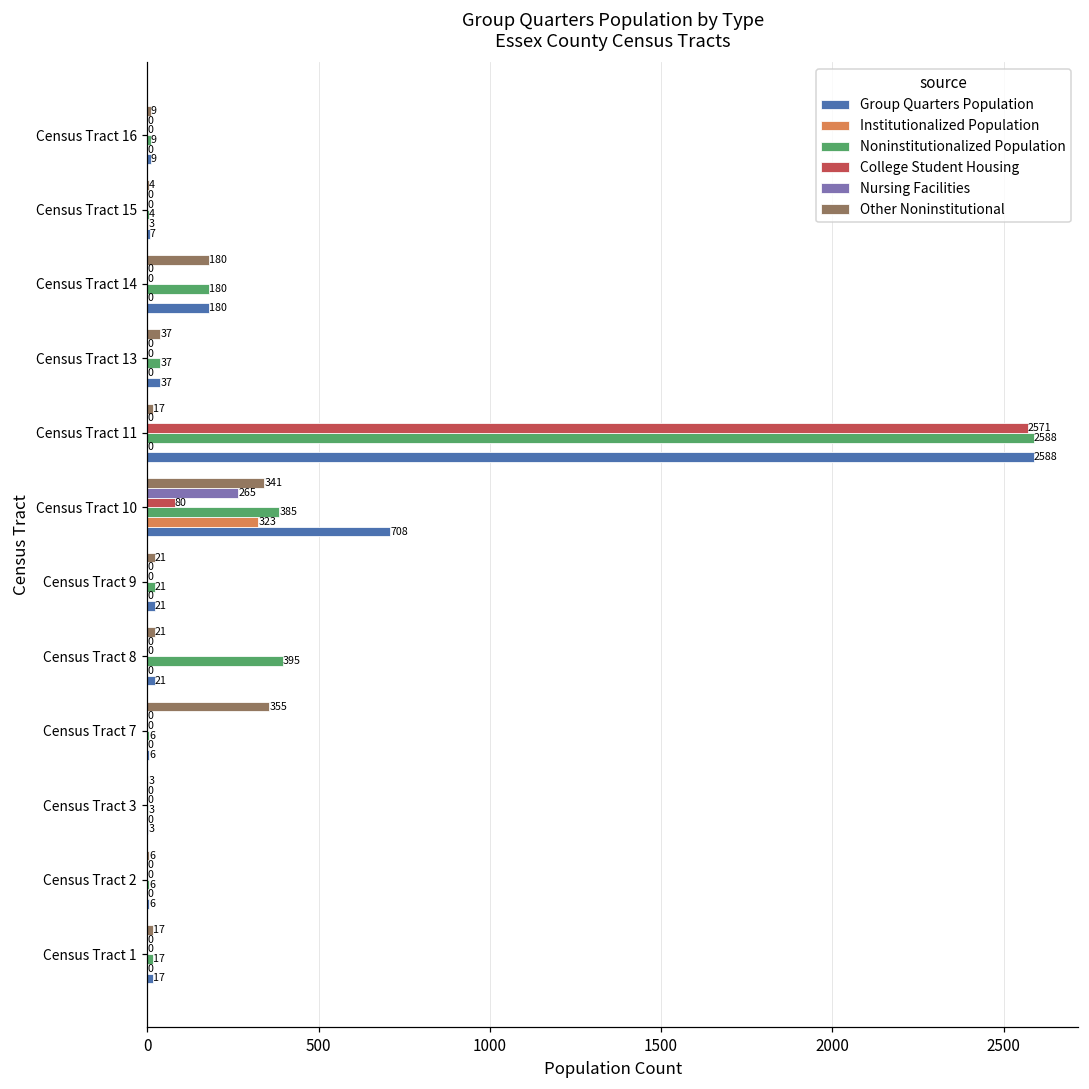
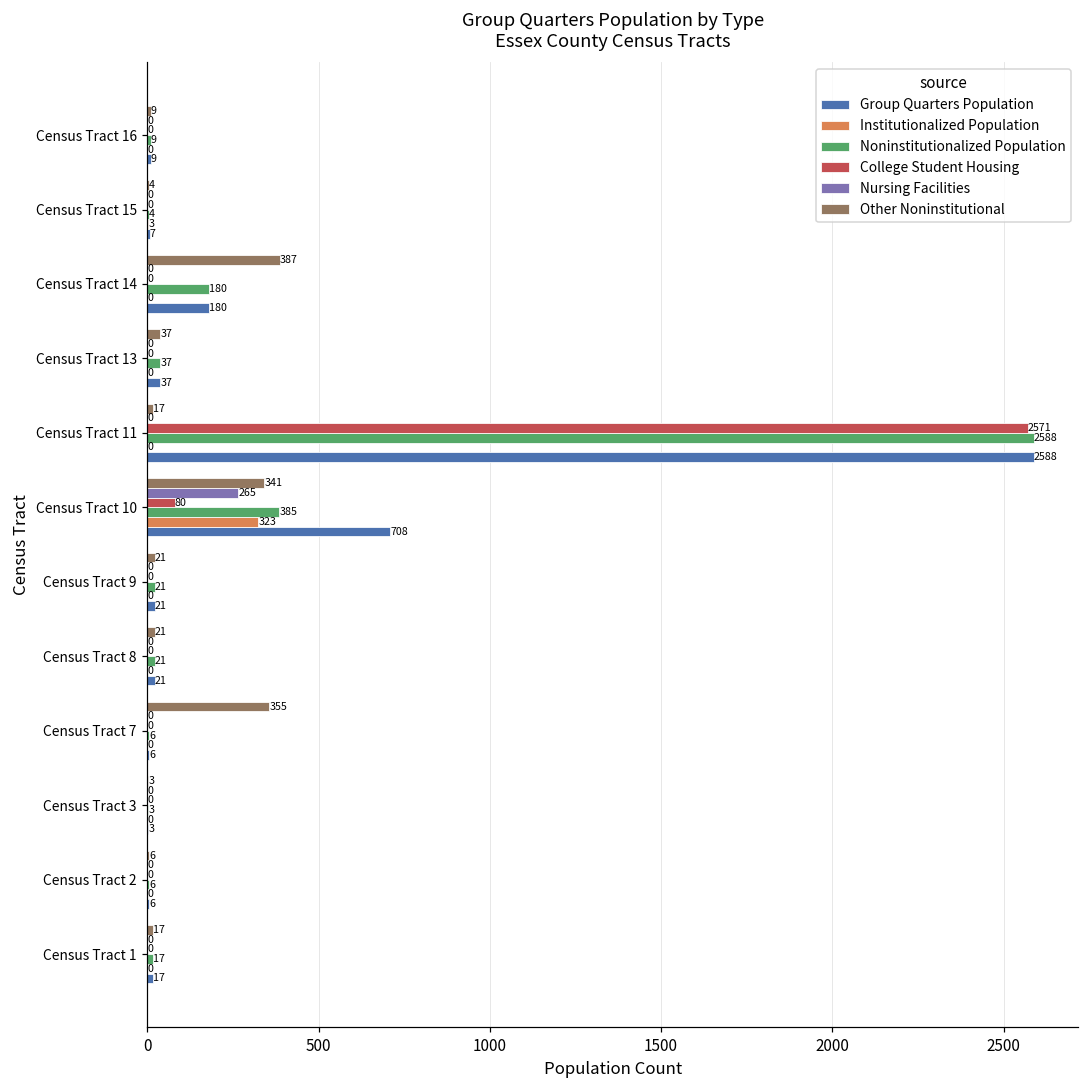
  {
    "Noninstitutionalized Population": {
      "Census Tract 16": 9,
      "Census Tract 15": 4,
      "Census Tract 14": 180,
      "Census Tract 13": 37,
      "Census Tract 11": 2588,
      "Census Tract 10": 385,
      "Census Tract 9": 21,
-     "Census Tract 8": 395,
+     "Census Tract 8": 21,
      "Census Tract 7": 6,
      "Census Tract 3": 3,
      "Census Tract 2": 6,
      "Census Tract 1": 17
    },
    "Other Noninstitutional": {
      "Census Tract 16": 9,
      "Census Tract 15": 4,
-     "Census Tract 14": 180,
+     "Census Tract 14": 387,
      "Census Tract 13": 37,
      "Census Tract 11": 17,
      "Census Tract 10": 341,
      "Census Tract 9": 21,
      "Census Tract 8": 21,
      "Census Tract 7": 355,
      "Census Tract 3": 3,
      "Census Tract 2": 6,
      "Census Tract 1": 17
    }
  }
